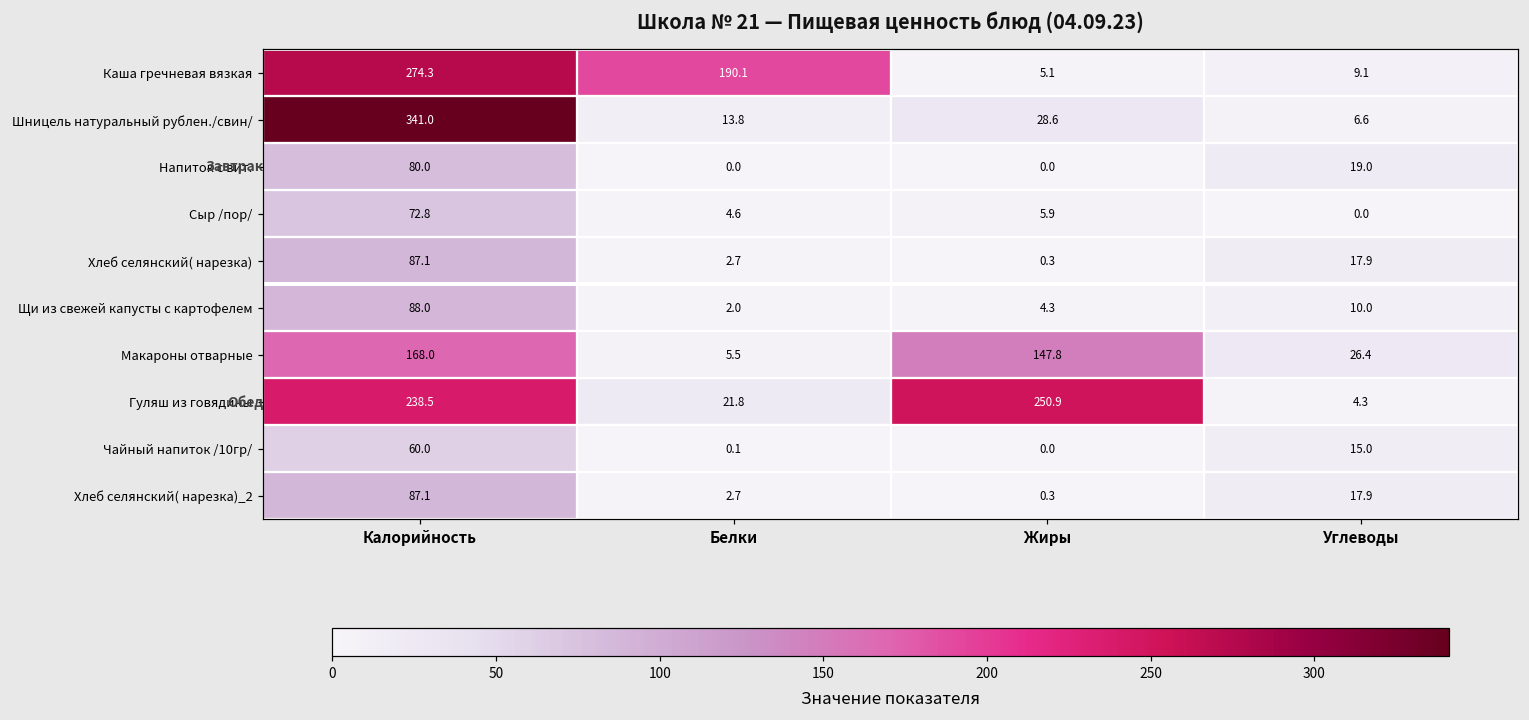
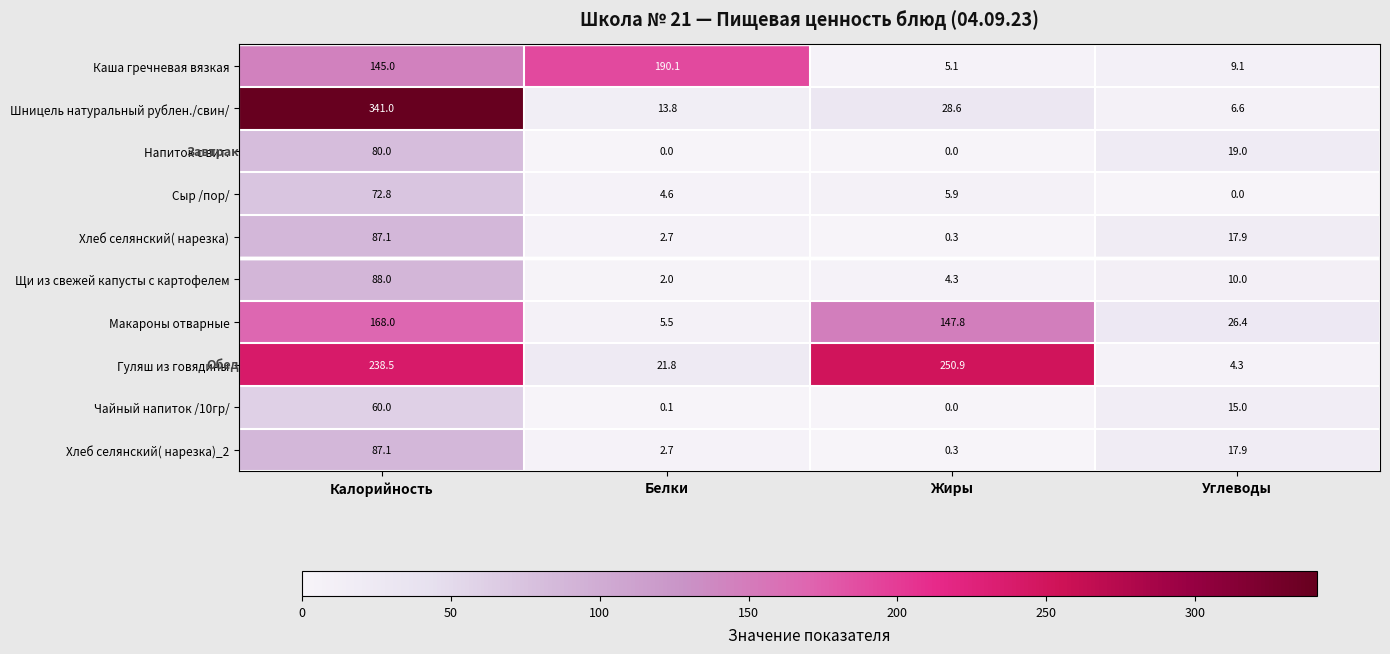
  {
    "Каша гречневая вязкая": {
-     "Калорийность": 274.3,
+     "Калорийность": 145.0,
      "Белки": 190.1,
      "Жиры": 5.1,
      "Углеводы": 9.1
    },
    "Шницель натуральный рублен./свин/": {
      "Калорийность": 341.0,
      "Белки": 13.8,
      "Жиры": 28.6,
      "Углеводы": 6.6
    },
    "Напиток с вит.": {
      "Калорийность": 80.0,
      "Белки": 0.0,
      "Жиры": 0.0,
      "Углеводы": 19.0
    },
    "Сыр /пор/": {
      "Калорийность": 72.8,
      "Белки": 4.6,
      "Жиры": 5.9,
      "Углеводы": 0.0
    },
    "Хлеб селянский( нарезка)": {
      "Калорийность": 87.1,
      "Белки": 2.7,
      "Жиры": 0.3,
      "Углеводы": 17.9
    },
    "Щи из свежей капусты с картофелем": {
      "Калорийность": 88.0,
      "Белки": 2.0,
      "Жиры": 4.3,
      "Углеводы": 10.0
    },
    "Макароны отварные": {
      "Калорийность": 168.0,
      "Белки": 5.5,
      "Жиры": 147.8,
      "Углеводы": 26.4
    },
    "Гуляш из говядины": {
      "Калорийность": 238.5,
      "Белки": 21.8,
      "Жиры": 250.9,
      "Углеводы": 4.3
    },
    "Чайный напиток /10гр/": {
      "Калорийность": 60.0,
      "Белки": 0.1,
      "Жиры": 0.0,
      "Углеводы": 15.0
    },
    "Хлеб селянский( нарезка)_2": {
      "Калорийность": 87.1,
      "Белки": 2.7,
      "Жиры": 0.3,
      "Углеводы": 17.9
    }
  }
